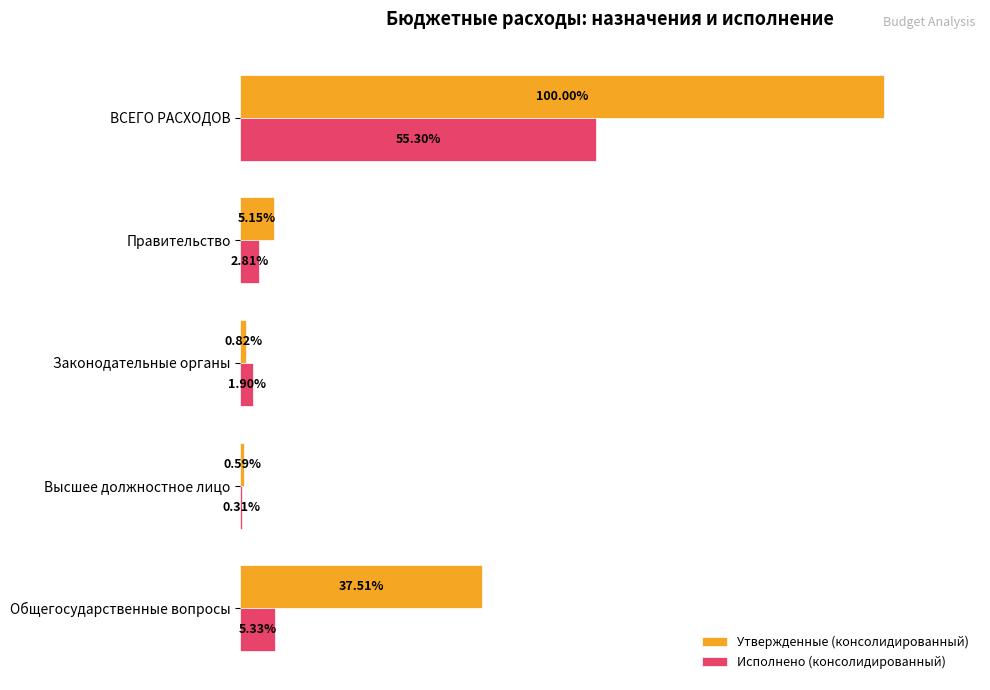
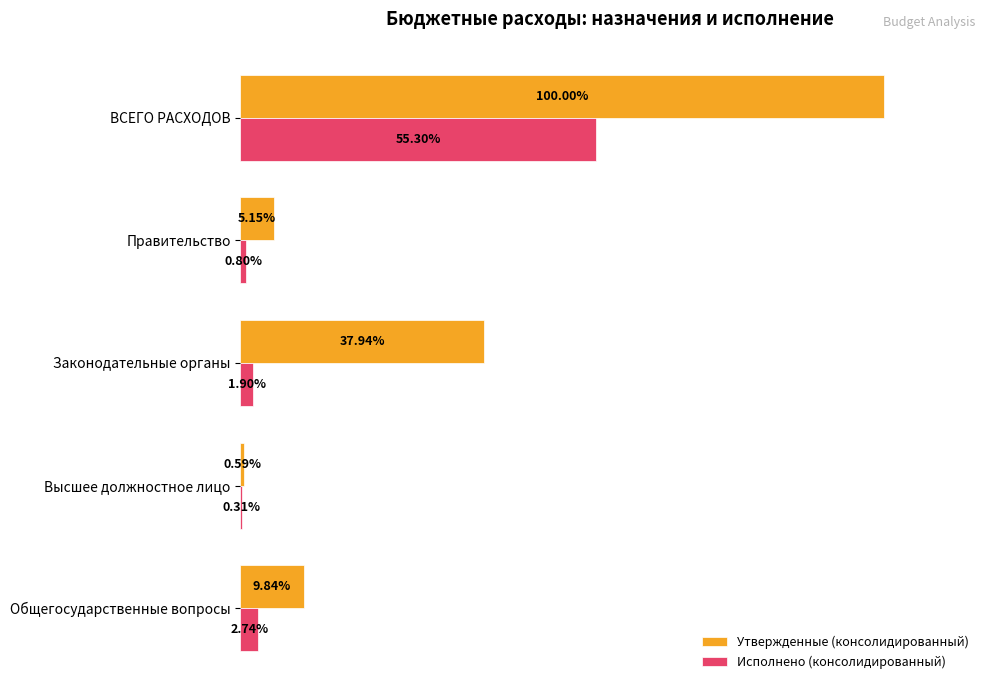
  {
    "Утвержденные (консолидированный)": {
      "ВСЕГО РАСХОДОВ": "100.00%",
      "Правительство": "5.15%",
-     "Законодательные органы": "0.82%",
+     "Законодательные органы": "37.94%",
      "Высшее должностное лицо": "0.59%",
-     "Общегосударственные вопросы": "37.51%"
+     "Общегосударственные вопросы": "9.84%"
    },
    "Исполнено (консолидированный)": {
      "ВСЕГО РАСХОДОВ": "55.30%",
-     "Правительство": "2.81%",
+     "Правительство": "0.80%",
      "Законодательные органы": "1.90%",
      "Высшее должностное лицо": "0.31%",
-     "Общегосударственные вопросы": "5.33%"
+     "Общегосударственные вопросы": "2.74%"
    }
  }
